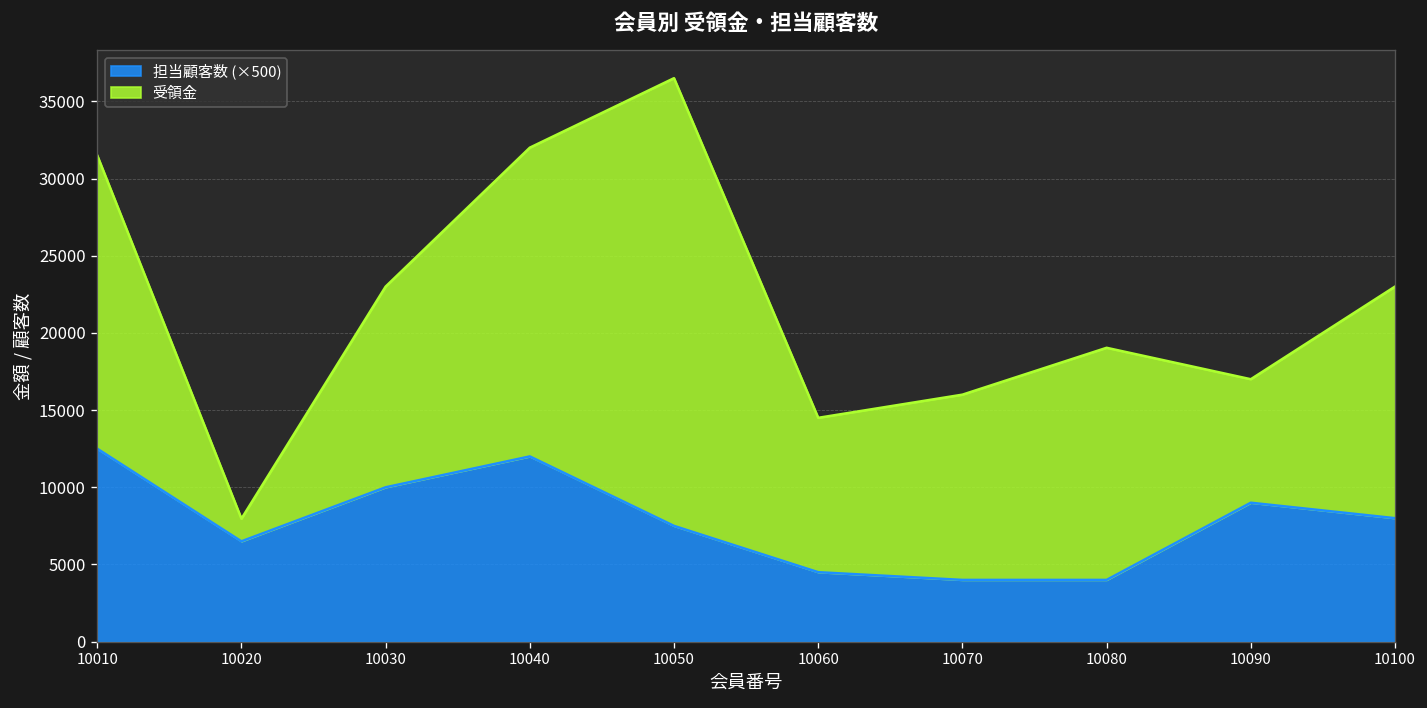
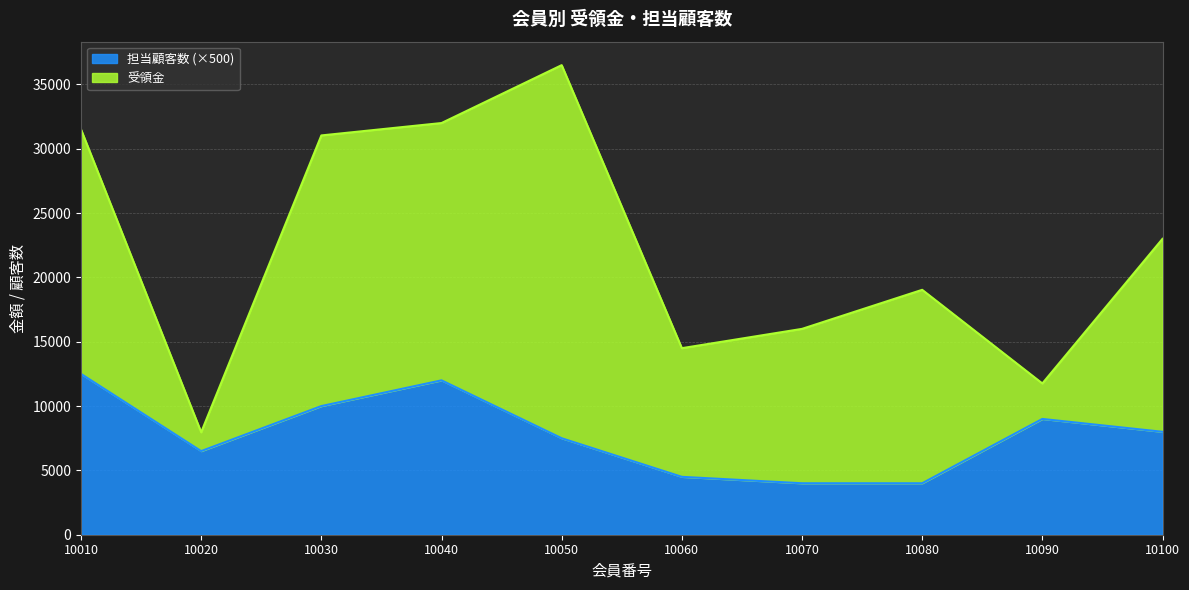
  {
    "担当顧客数 (×500)": {
      "10010": 12500,
      "10020": 6500,
      "10030": 10000,
      "10040": 12000,
      "10050": 7500,
      "10060": 4500,
      "10070": 4000,
      "10080": 4000,
      "10090": 9000,
      "10100": 8000
    },
    "受領金": {
      "10010": 19000,
      "10020": 1500,
-     "10030": 13000,
+     "10030": 21000,
      "10040": 20000,
      "10050": 29000,
      "10060": 10000,
      "10070": 12000,
      "10080": 15000,
-     "10090": 8000,
+     "10090": 2800,
      "10100": 15000
    }
  }
